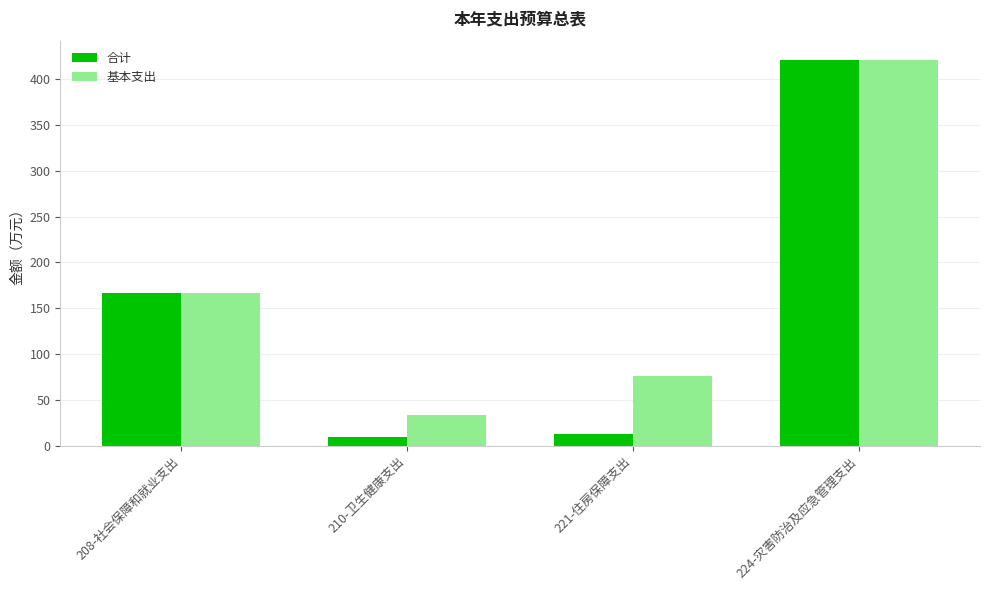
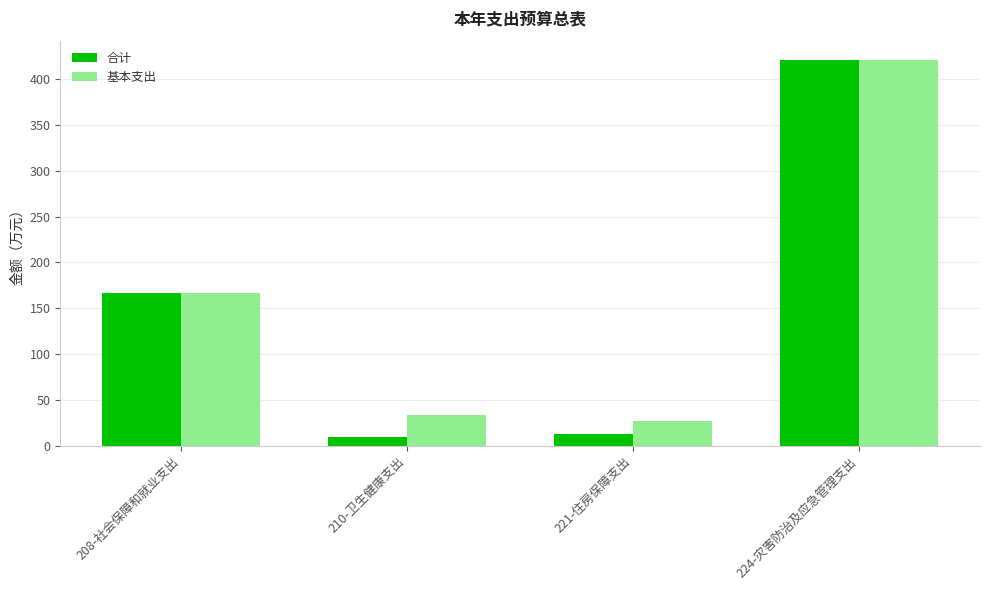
  {
    "合计": {
      "208-社会保障和就业支出": 170,
      "210-卫生健康支出": 10,
      "221-住房保障支出": 10,
      "224-灾害防治及应急管理支出": 420
    },
    "基本支出": {
      "208-社会保障和就业支出": 170,
      "210-卫生健康支出": 30,
-     "221-住房保障支出": 80,
+     "221-住房保障支出": 30,
      "224-灾害防治及应急管理支出": 420
    }
  }
